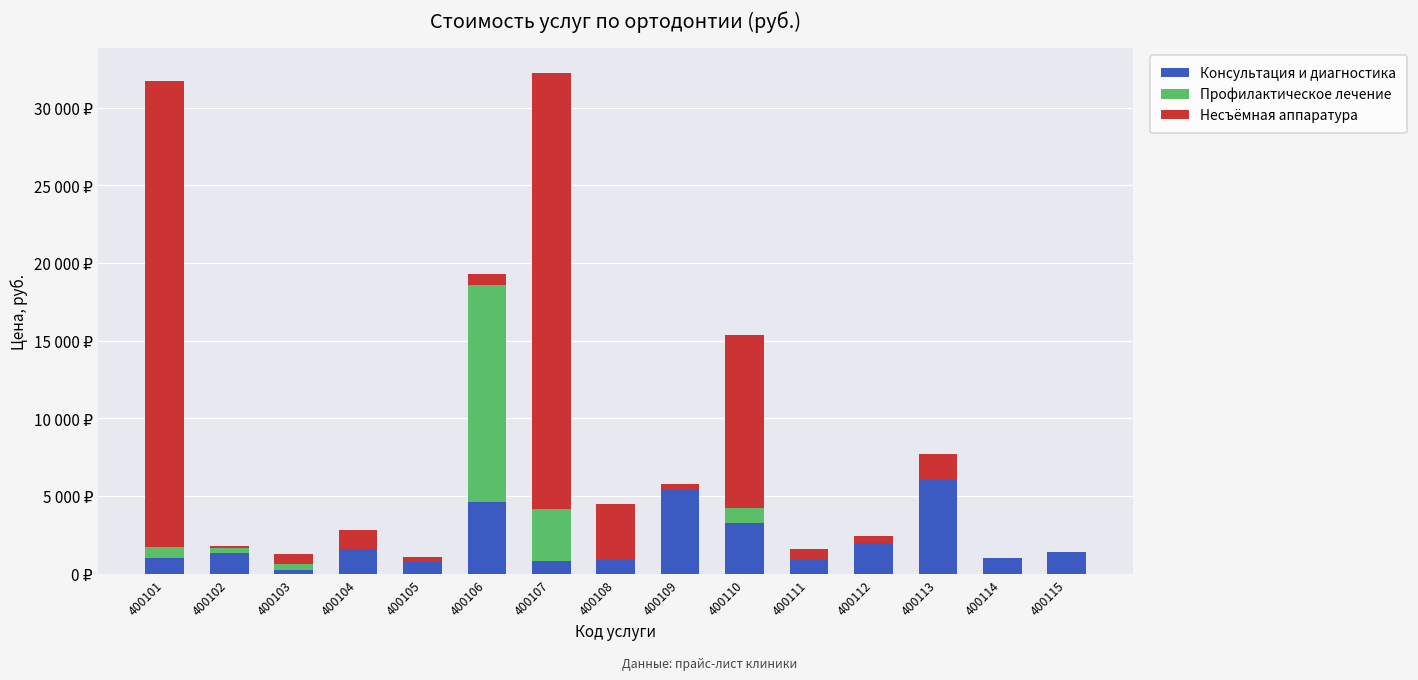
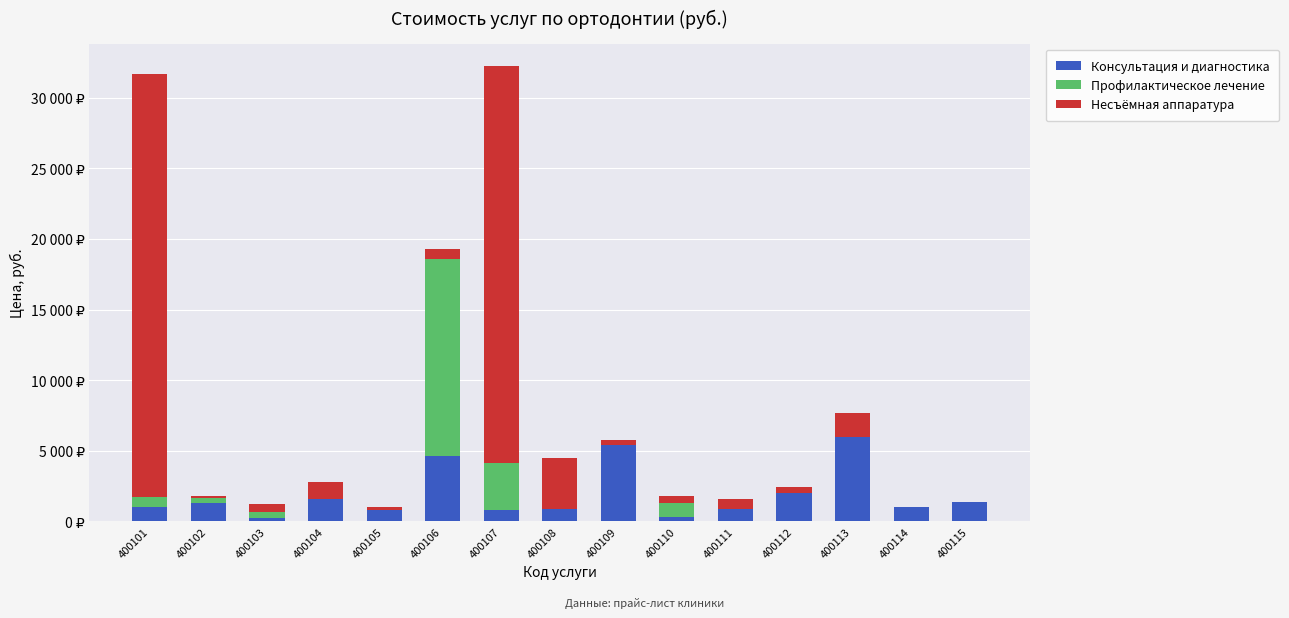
  {
    "Консультация и диагностика": {
      "400101": "1000 ₽",
      "400102": "1300 ₽",
      "400103": "300 ₽",
      "400104": "1600 ₽",
      "400105": "800 ₽",
      "400106": "4600 ₽",
      "400107": "800 ₽",
      "400108": "900 ₽",
      "400109": "5400 ₽",
-     "400110": "3300 ₽",
+     "400110": "300 ₽",
      "400111": "900 ₽",
      "400112": "2000 ₽",
      "400113": "6000 ₽",
      "400114": "1000 ₽",
      "400115": "1400 ₽"
    },
    "Профилактическое лечение": {
      "400101": "700 ₽",
      "400102": "400 ₽",
      "400103": "400 ₽",
      "400104": "0 ₽",
      "400105": "0 ₽",
      "400106": "14000 ₽",
      "400107": "3400 ₽",
      "400108": "0 ₽",
      "400109": "0 ₽",
      "400110": "1000 ₽",
      "400111": "0 ₽",
      "400112": "0 ₽",
      "400113": "0 ₽",
      "400114": "0 ₽",
      "400115": "0 ₽"
    },
    "Несъёмная аппаратура": {
      "400101": "30000 ₽",
      "400103": "600 ₽",
      "400104": "1200 ₽",
      "400105": "300 ₽",
      "400106": "700 ₽",
      "400107": "28000 ₽",
      "400108": "3600 ₽",
      "400109": "400 ₽",
-     "400110": "11100 ₽",
+     "400110": "500 ₽",
      "400111": "700 ₽",
      "400112": "500 ₽",
      "400113": "1700 ₽",
      "400114": "0 ₽",
      "400115": "0 ₽"
    }
  }
